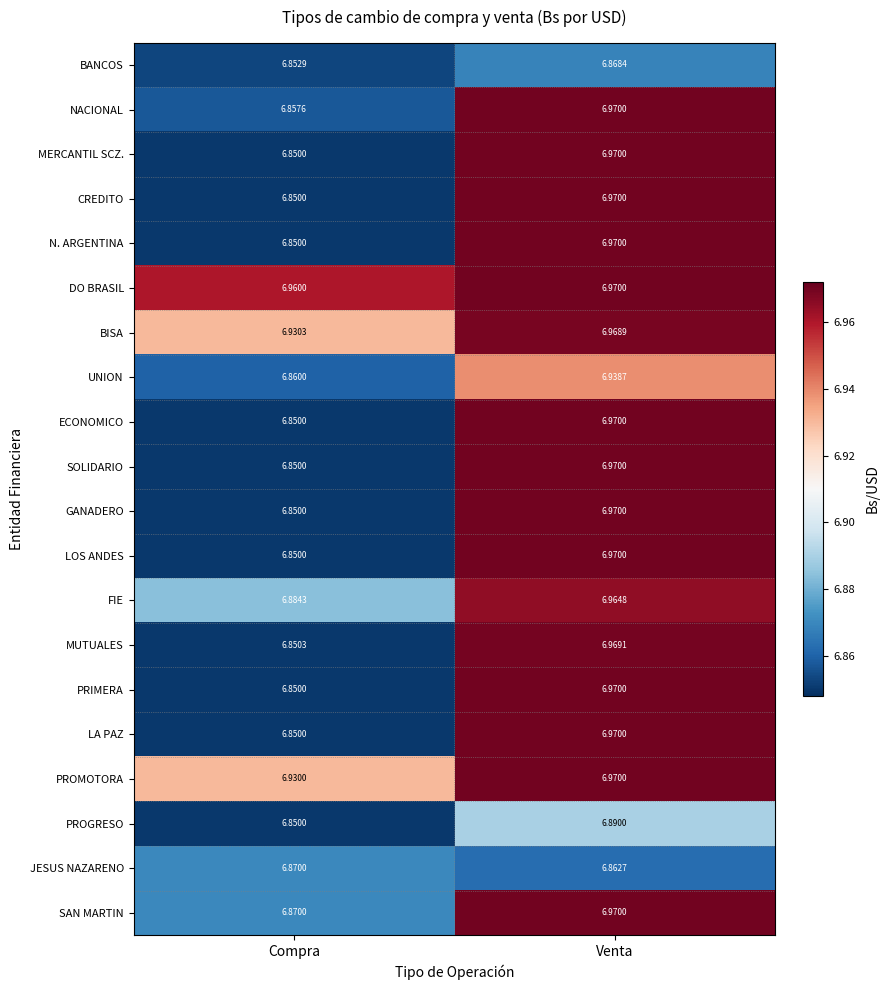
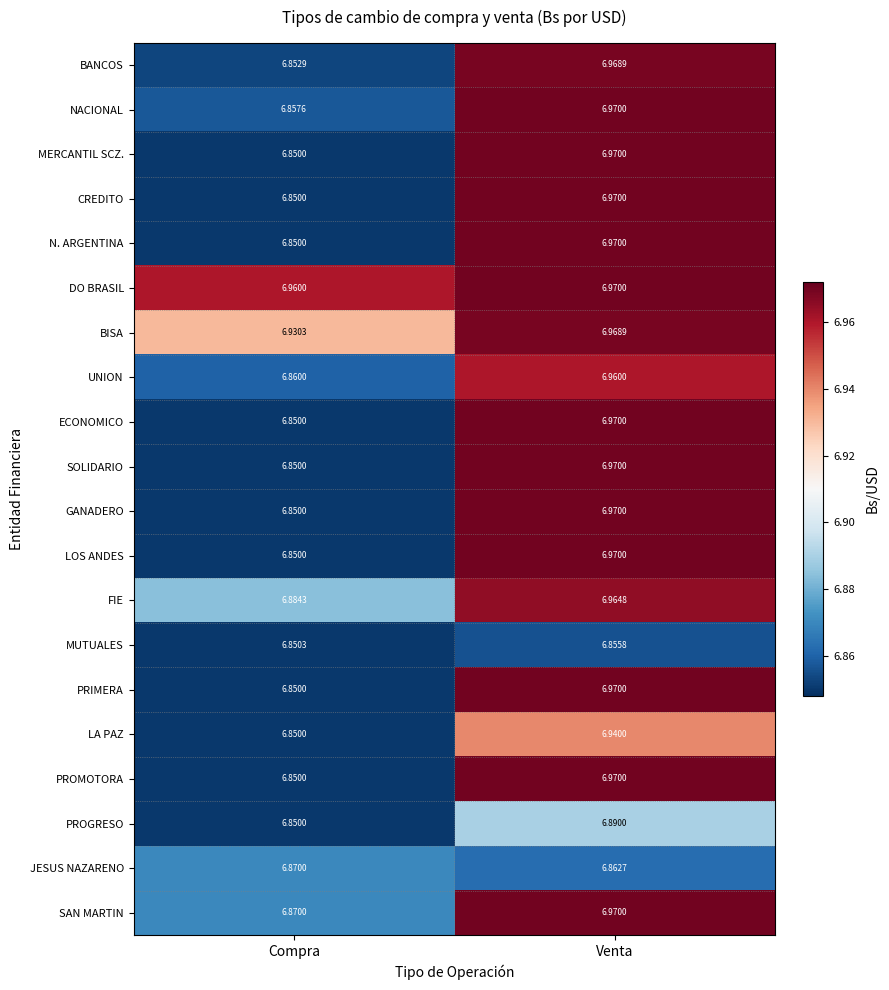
  {
    "BANCOS": {
      "Compra": 6.8529,
-     "Venta": 6.8684
+     "Venta": 6.9689
    },
    "NACIONAL": {
      "Compra": 6.8576,
      "Venta": 6.9700
    },
    "MERCANTIL SCZ.": {
      "Compra": 6.8500,
      "Venta": 6.9700
    },
    "CREDITO": {
      "Compra": 6.8500,
      "Venta": 6.9700
    },
    "N. ARGENTINA": {
      "Compra": 6.8500,
      "Venta": 6.9700
    },
    "DO BRASIL": {
      "Compra": 6.9600,
      "Venta": 6.9700
    },
    "BISA": {
      "Compra": 6.9303,
      "Venta": 6.9689
    },
    "UNION": {
      "Compra": 6.8600,
-     "Venta": 6.9387
+     "Venta": 6.9600
    },
    "ECONOMICO": {
      "Compra": 6.8500,
      "Venta": 6.9700
    },
    "SOLIDARIO": {
      "Compra": 6.8500,
      "Venta": 6.9700
    },
    "GANADERO": {
      "Compra": 6.8500,
      "Venta": 6.9700
    },
    "LOS ANDES": {
      "Compra": 6.8500,
      "Venta": 6.9700
    },
    "FIE": {
      "Compra": 6.8843,
      "Venta": 6.9648
    },
    "MUTUALES": {
      "Compra": 6.8503,
-     "Venta": 6.9691
+     "Venta": 6.8558
    },
    "PRIMERA": {
      "Compra": 6.8500,
      "Venta": 6.9700
    },
    "LA PAZ": {
      "Compra": 6.8500,
-     "Venta": 6.9700
+     "Venta": 6.9400
    },
    "PROMOTORA": {
-     "Compra": 6.9300,
+     "Compra": 6.8500,
      "Venta": 6.9700
    },
    "PROGRESO": {
      "Compra": 6.8500,
      "Venta": 6.8900
    },
    "JESUS NAZARENO": {
      "Compra": 6.8700,
      "Venta": 6.8627
    },
    "SAN MARTIN": {
      "Compra": 6.8700,
      "Venta": 6.9700
    }
  }
